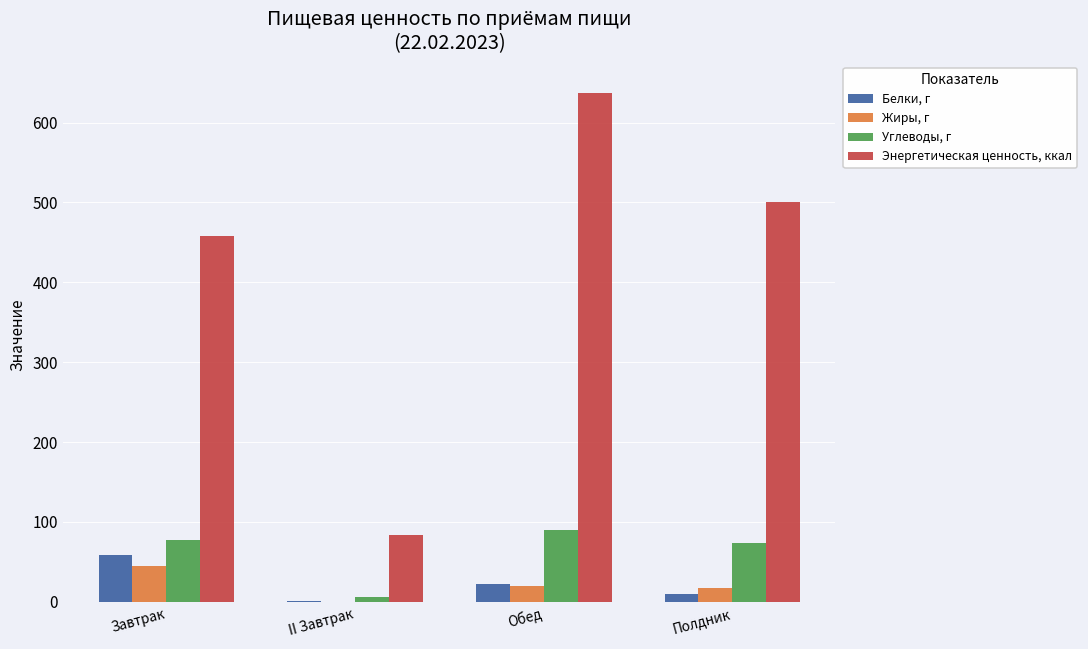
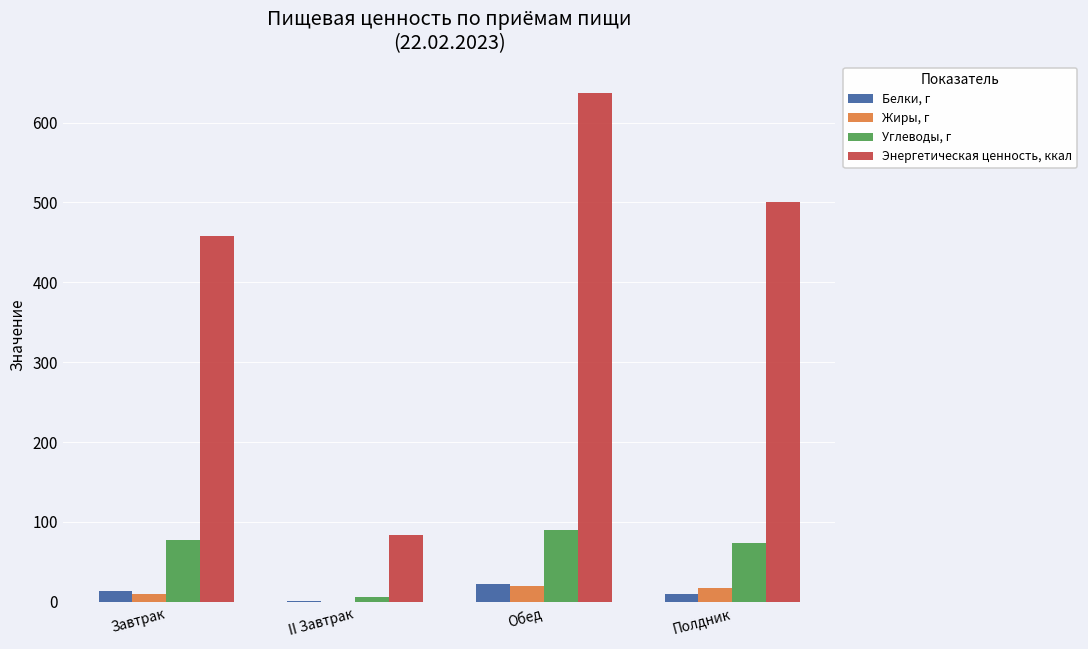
  {
    "Белки, г": {
-     "Завтрак": 60,
+     "Завтрак": 10,
      "Обед": 20,
      "Полдник": 10
    },
    "Жиры, г": {
-     "Завтрак": 50,
+     "Завтрак": 10,
      "Обед": 20,
      "Полдник": 20
    },
    "Углеводы, г": {
      "Завтрак": 80,
      "II Завтрак": 10,
      "Обед": 90,
      "Полдник": 70
    },
    "Энергетическая ценность, ккал": {
      "Завтрак": 460,
      "II Завтрак": 80,
      "Обед": 640,
      "Полдник": 500
    }
  }
